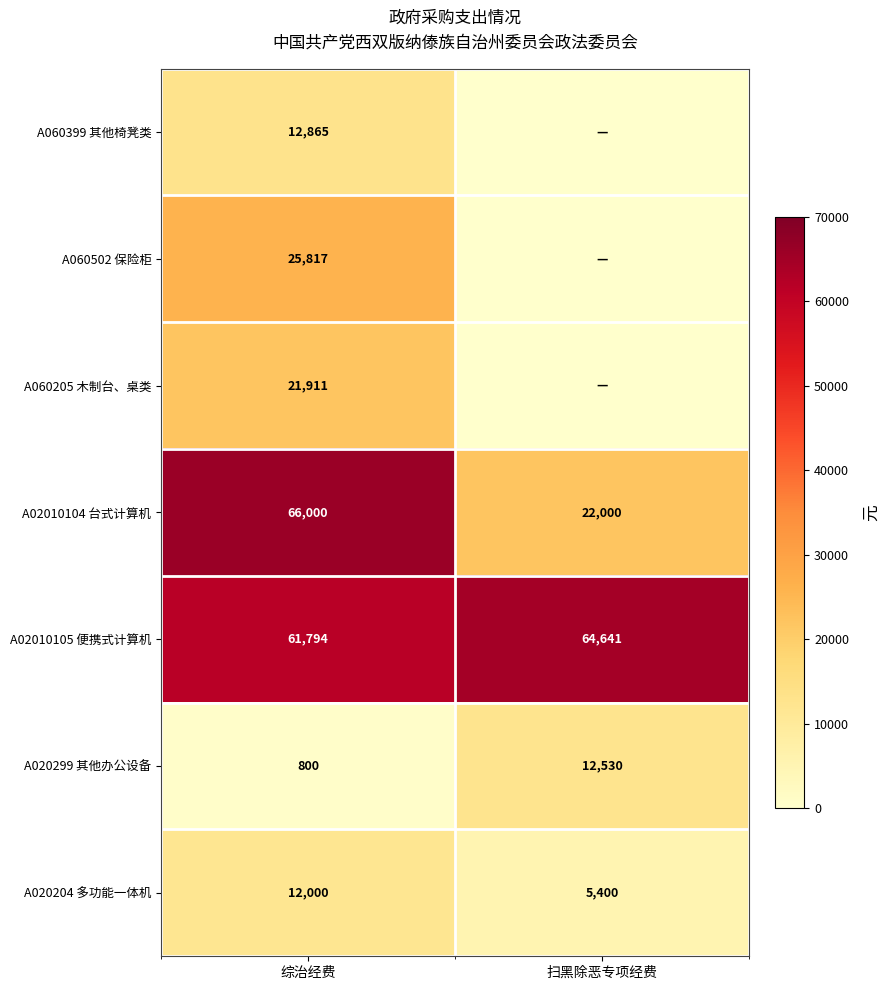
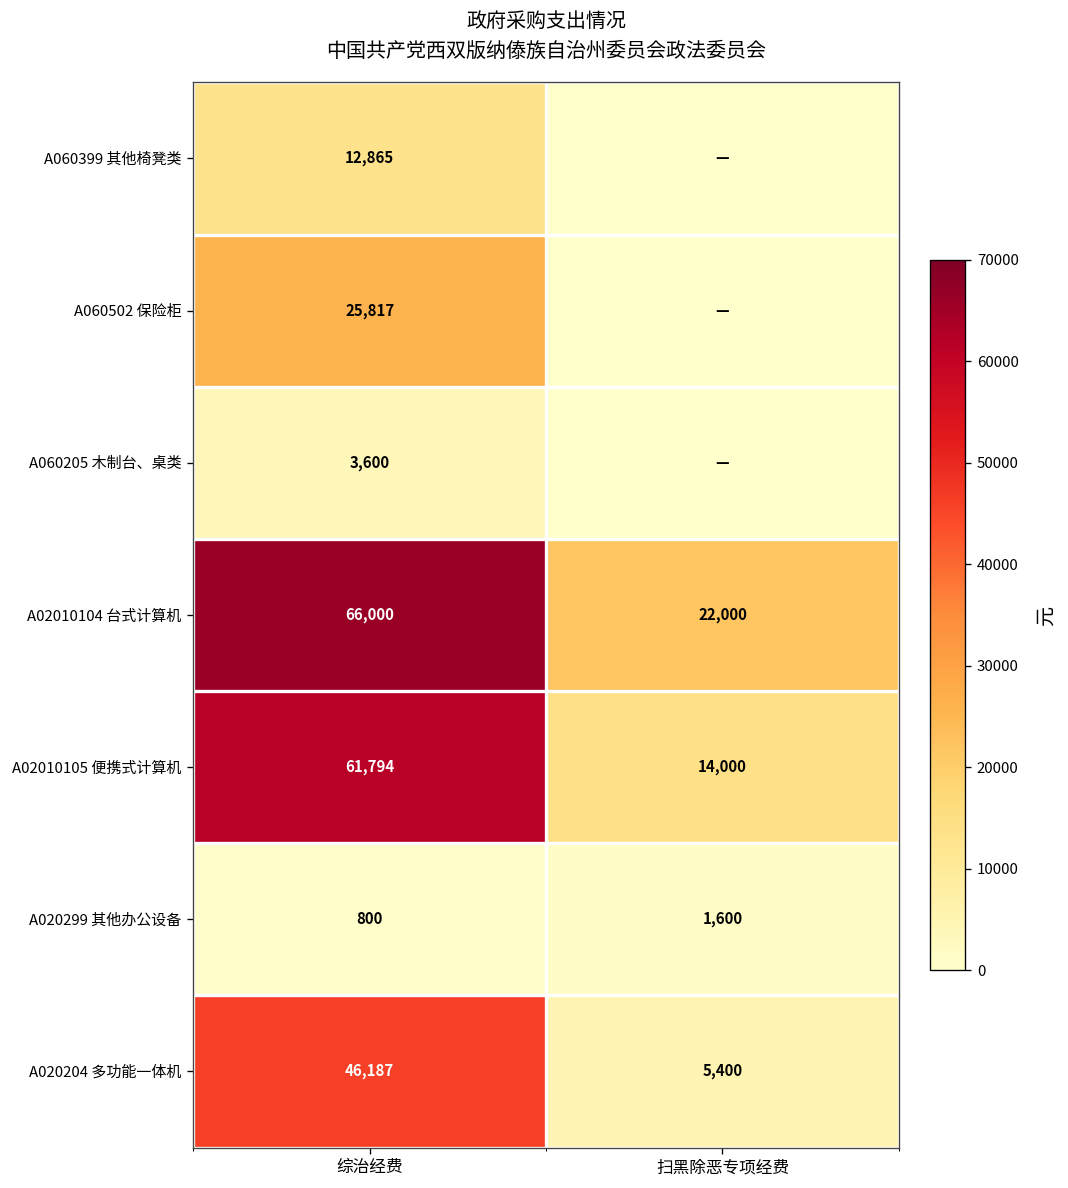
  {
    "A060399 其他椅凳类": {
      "综治经费": "12,865"
    },
    "A060502 保险柜": {
      "综治经费": "25,817"
    },
    "A060205 木制台、桌类": {
-     "综治经费": "21,911"
+     "综治经费": "3,600"
    },
    "A02010104 台式计算机": {
      "综治经费": "66,000",
      "扫黑除恶专项经费": "22,000"
    },
    "A02010105 便携式计算机": {
      "综治经费": "61,794",
-     "扫黑除恶专项经费": "64,641"
+     "扫黑除恶专项经费": "14,000"
    },
    "A020299 其他办公设备": {
      "综治经费": "800",
-     "扫黑除恶专项经费": "12,530"
+     "扫黑除恶专项经费": "1,600"
    },
    "A020204 多功能一体机": {
-     "综治经费": "12,000",
+     "综治经费": "46,187",
      "扫黑除恶专项经费": "5,400"
    }
  }
